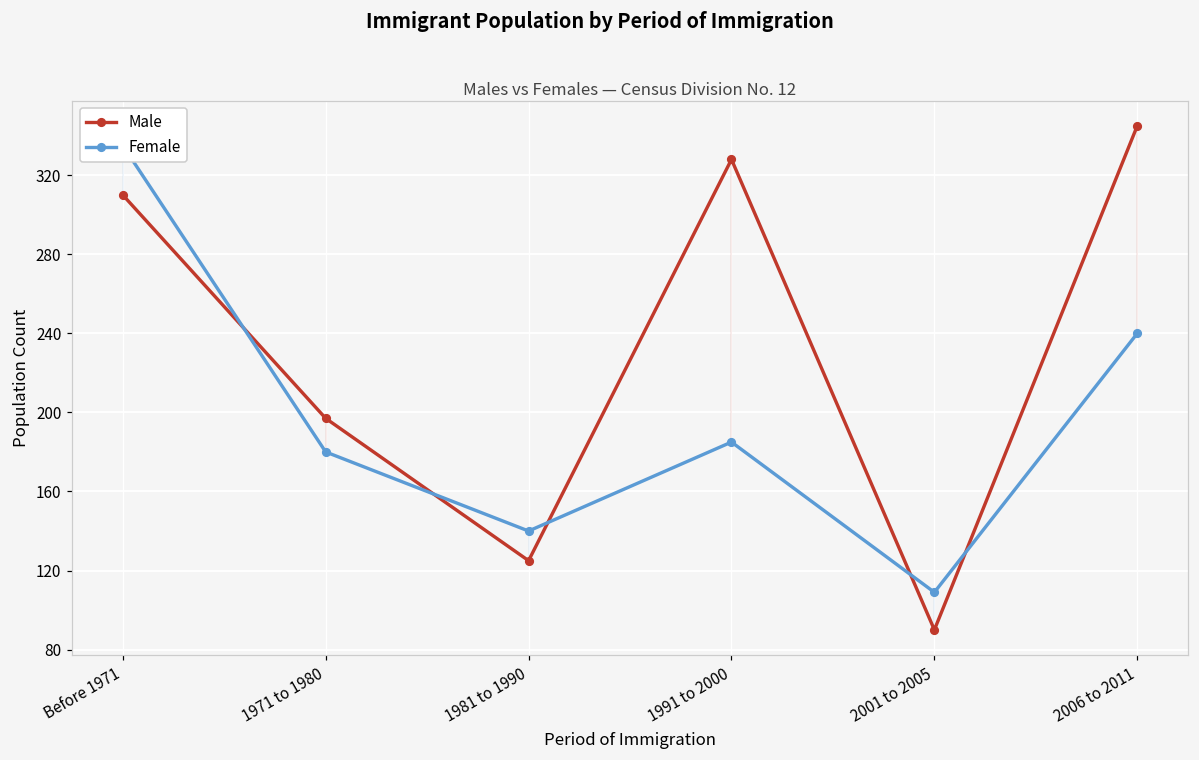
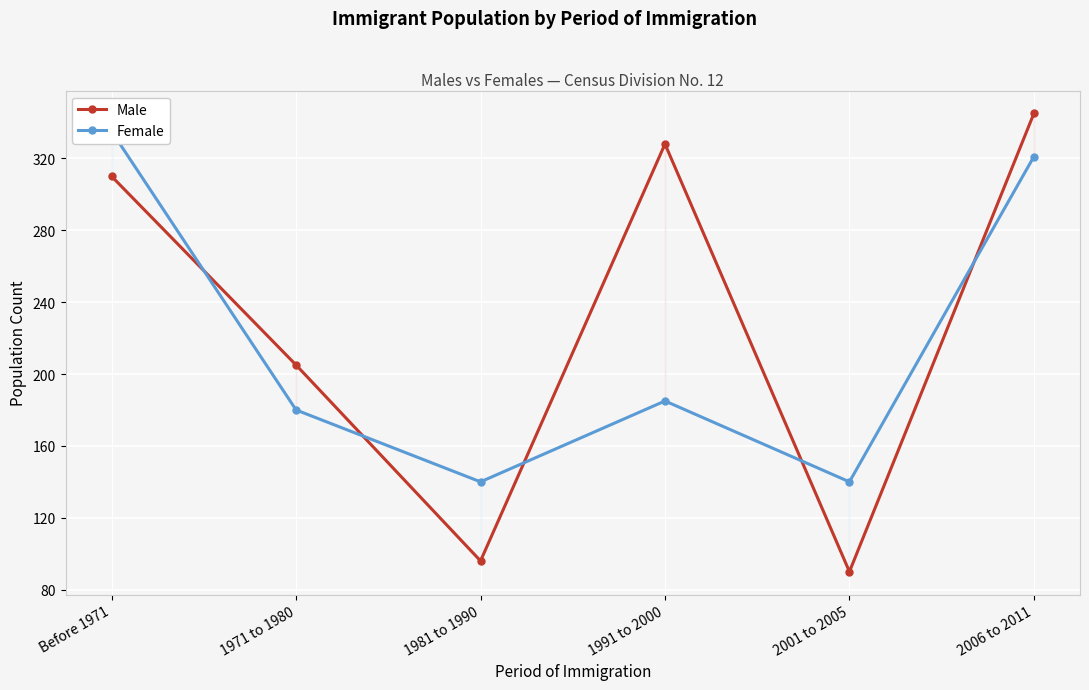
  {
    "Male": {
      "Before 1971": 310,
-     "1971 to 1980": 197,
-     "1981 to 1990": 125,
+     "1971 to 1980": 205,
+     "1981 to 1990": 96,
      "1991 to 2000": 328,
      "2001 to 2005": 90,
      "2006 to 2011": 345
    },
    "Female": {
      "1971 to 1980": 180,
      "1981 to 1990": 140,
      "1991 to 2000": 185,
-     "2001 to 2005": 109,
-     "2006 to 2011": 240
+     "2001 to 2005": 140,
+     "2006 to 2011": 321
    }
  }
